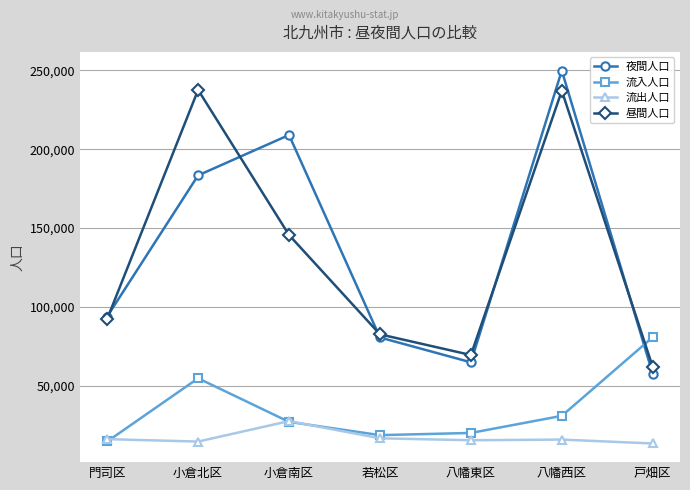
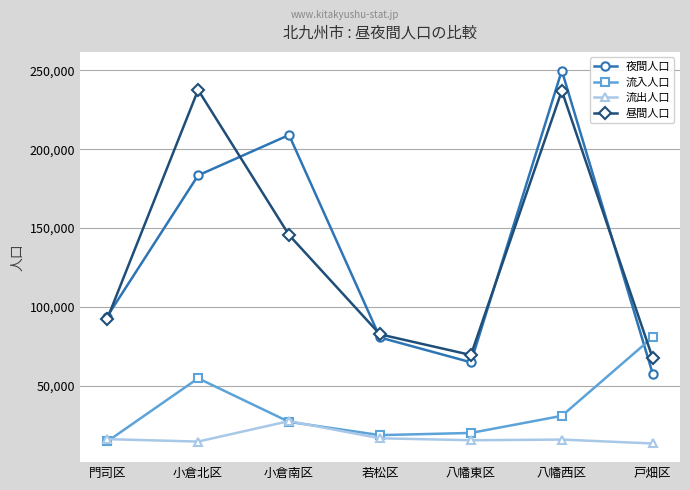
  {
    "夜間人口": {
      "小倉北区": "183,000",
      "小倉南区": "209,000",
      "若松区": "81,000",
      "八幡東区": "65,000",
      "八幡西区": "250,000",
      "戸畑区": "57,000"
    },
    "流入人口": {
      "小倉北区": "55,000",
      "若松区": "19,000",
      "八幡東区": "20,000",
      "八幡西区": "31,000",
      "戸畑区": "81,000"
    },
    "流出人口": {
      "小倉北区": "14,000",
      "若松区": "17,000",
      "八幡東区": "15,000",
      "八幡西区": "16,000",
      "戸畑区": "13,000"
    },
    "昼間人口": {
      "小倉北区": "238,000",
      "小倉南区": "146,000",
      "若松区": "83,000",
      "八幡東区": "69,000",
      "八幡西区": "237,000",
-     "戸畑区": "62,000"
+     "戸畑区": "67,000"
    }
  }
